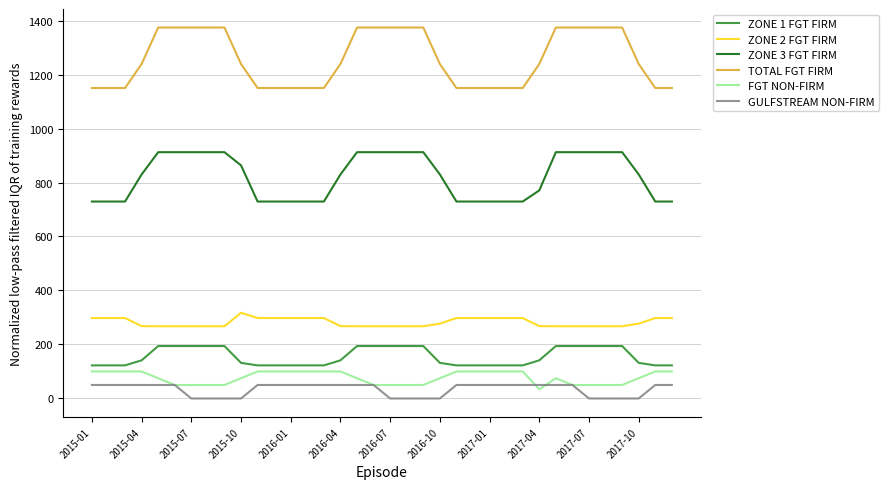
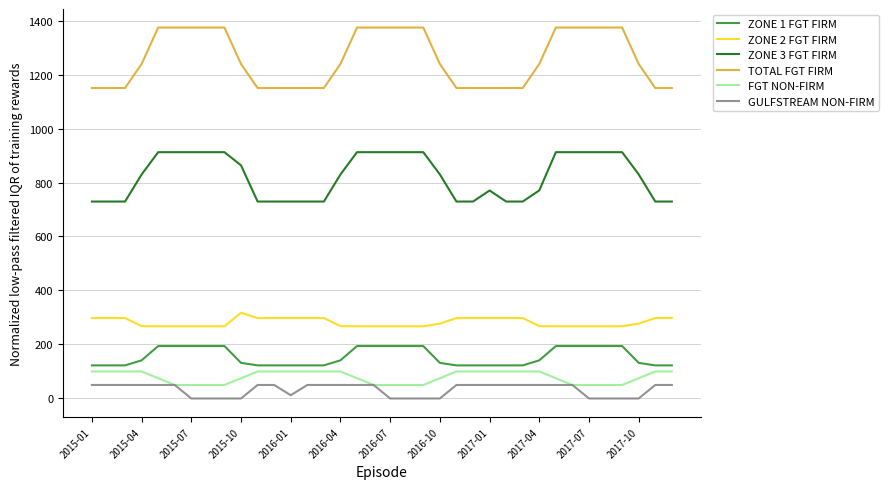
  {
    "ZONE 1 FGT FIRM": {
      "2015-01": 120,
      "2015-04": 140,
      "2015-07": 190,
      "2015-10": 130,
      "2016-01": 120,
      "2016-04": 140,
      "2016-07": 190,
      "2016-10": 130,
      "2017-01": 120,
      "2017-04": 140,
      "2017-07": 190,
      "2017-10": 130
    },
    "ZONE 2 FGT FIRM": {
      "2015-01": 300,
      "2015-04": 270,
      "2015-07": 270,
      "2015-10": 320,
      "2016-01": 300,
      "2016-04": 270,
      "2016-07": 270,
      "2016-10": 280,
      "2017-01": 300,
      "2017-04": 270,
      "2017-07": 270,
      "2017-10": 280
    },
    "ZONE 3 FGT FIRM": {
      "2015-01": 730,
      "2015-04": 830,
      "2015-07": 910,
      "2015-10": 860,
      "2016-01": 730,
      "2016-04": 830,
      "2016-07": 910,
      "2016-10": 830,
-     "2017-01": 730,
+     "2017-01": 770,
      "2017-04": 770,
      "2017-07": 910,
      "2017-10": 830
    },
    "TOTAL FGT FIRM": {
      "2015-01": 1150,
      "2015-04": 1240,
      "2015-07": 1370,
      "2015-10": 1240,
      "2016-01": 1150,
      "2016-04": 1240,
      "2016-07": 1370,
      "2016-10": 1240,
      "2017-01": 1150,
      "2017-04": 1240,
      "2017-07": 1370,
      "2017-10": 1240
    },
    "FGT NON-FIRM": {
      "2015-01": 100,
      "2015-04": 100,
      "2015-07": 50,
      "2015-10": 80,
      "2016-01": 100,
      "2016-04": 100,
      "2016-07": 50,
      "2016-10": 80,
      "2017-01": 100,
-     "2017-04": 30,
+     "2017-04": 100,
      "2017-07": 50,
      "2017-10": 80
    },
    "GULFSTREAM NON-FIRM": {
      "2015-01": 50,
      "2015-04": 50,
      "2015-07": 0,
      "2015-10": 0,
-     "2016-01": 50,
+     "2016-01": 10,
      "2016-04": 50,
      "2016-07": 0,
      "2016-10": 0,
      "2017-01": 50,
      "2017-04": 50,
      "2017-07": 0,
      "2017-10": 0
    }
  }
